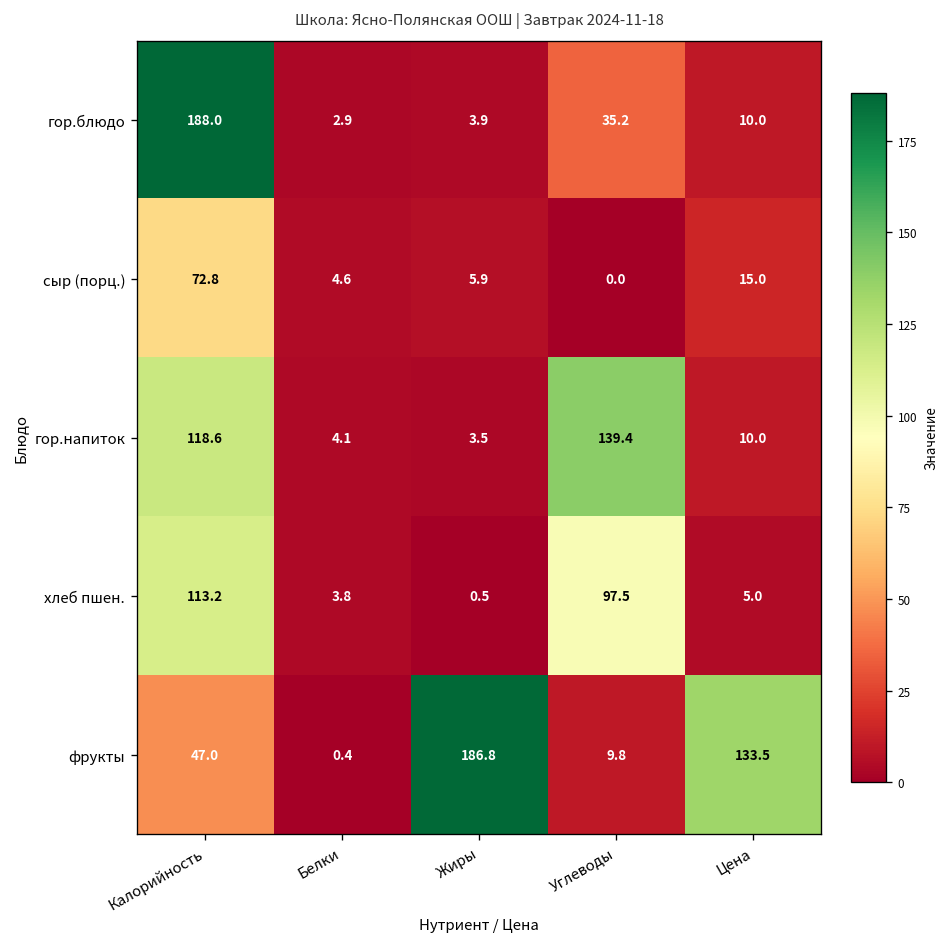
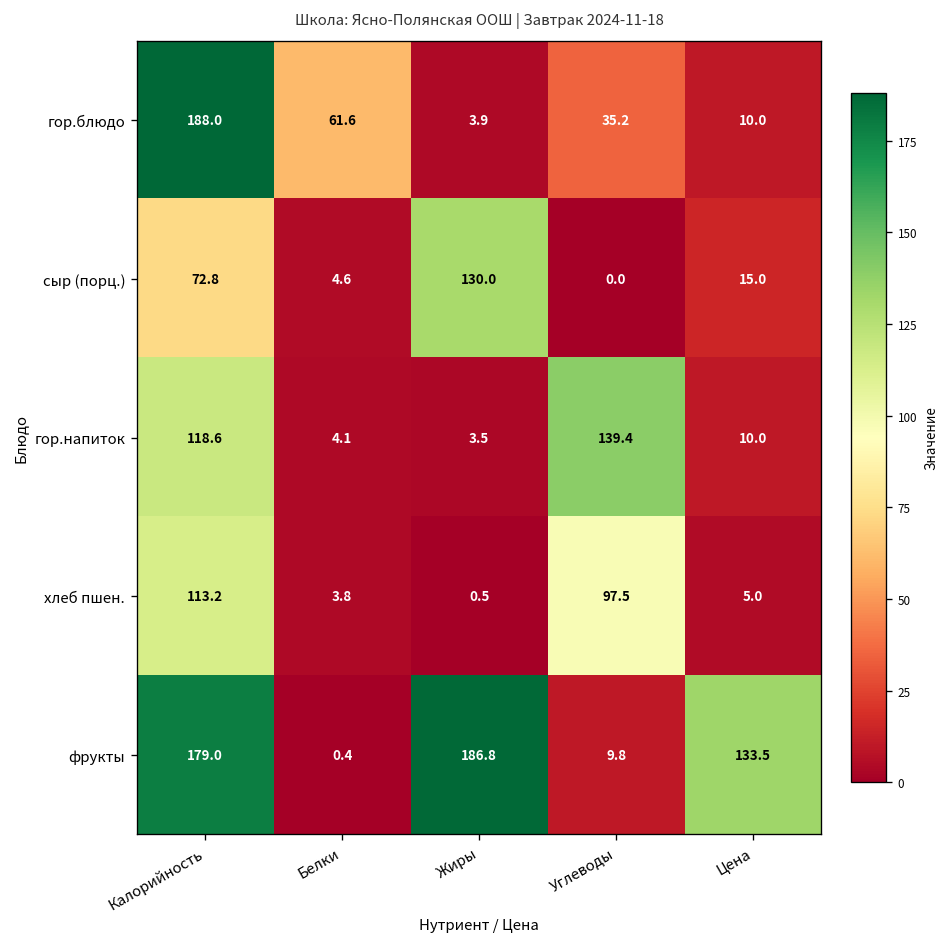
  {
    "гор.блюдо": {
      "Калорийность": 188.0,
-     "Белки": 2.9,
+     "Белки": 61.6,
      "Жиры": 3.9,
      "Углеводы": 35.2,
      "Цена": 10.0
    },
    "сыр (порц.)": {
      "Калорийность": 72.8,
      "Белки": 4.6,
-     "Жиры": 5.9,
+     "Жиры": 130.0,
      "Углеводы": 0.0,
      "Цена": 15.0
    },
    "гор.напиток": {
      "Калорийность": 118.6,
      "Белки": 4.1,
      "Жиры": 3.5,
      "Углеводы": 139.4,
      "Цена": 10.0
    },
    "хлеб пшен.": {
      "Калорийность": 113.2,
      "Белки": 3.8,
      "Жиры": 0.5,
      "Углеводы": 97.5,
      "Цена": 5.0
    },
    "фрукты": {
-     "Калорийность": 47.0,
+     "Калорийность": 179.0,
      "Белки": 0.4,
      "Жиры": 186.8,
      "Углеводы": 9.8,
      "Цена": 133.5
    }
  }
